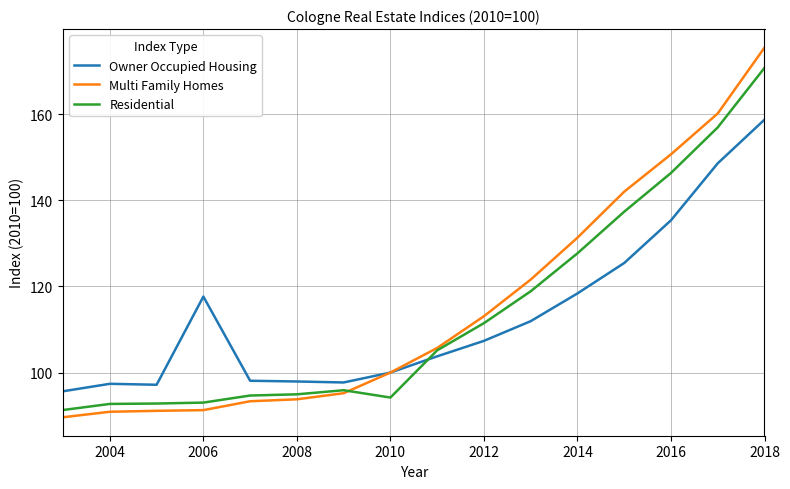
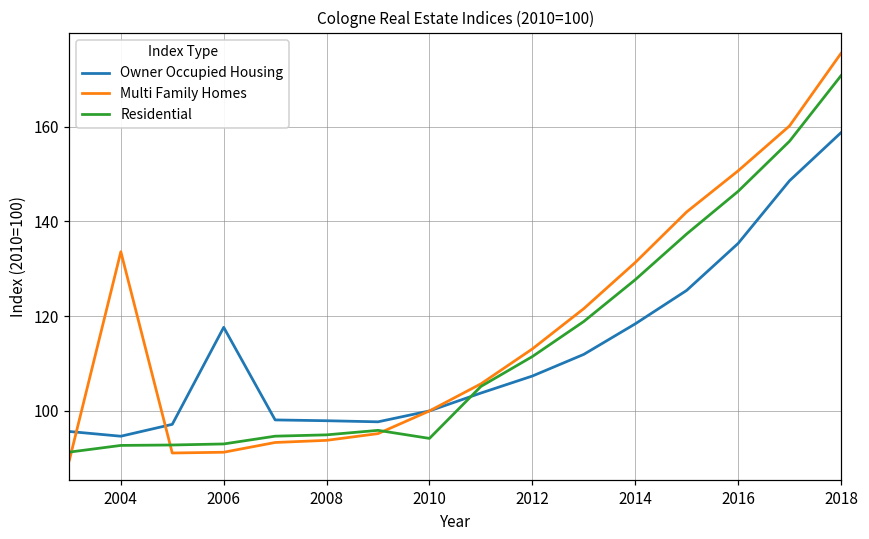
  {
    "Owner Occupied Housing": {
-     "2004": 97,
+     "2004": 95,
      "2006": 118,
      "2008": 98,
      "2012": 107,
      "2014": 118,
      "2016": 135,
      "2018": 159
    },
    "Multi Family Homes": {
-     "2004": 91,
+     "2004": 134,
      "2006": 91,
      "2008": 94,
      "2012": 113,
      "2014": 131,
      "2016": 151,
      "2018": 175
    },
    "Residential": {
      "2004": 93,
      "2006": 93,
      "2008": 95,
      "2010": 94,
      "2012": 111,
      "2014": 128,
      "2016": 146,
      "2018": 171
    }
  }
